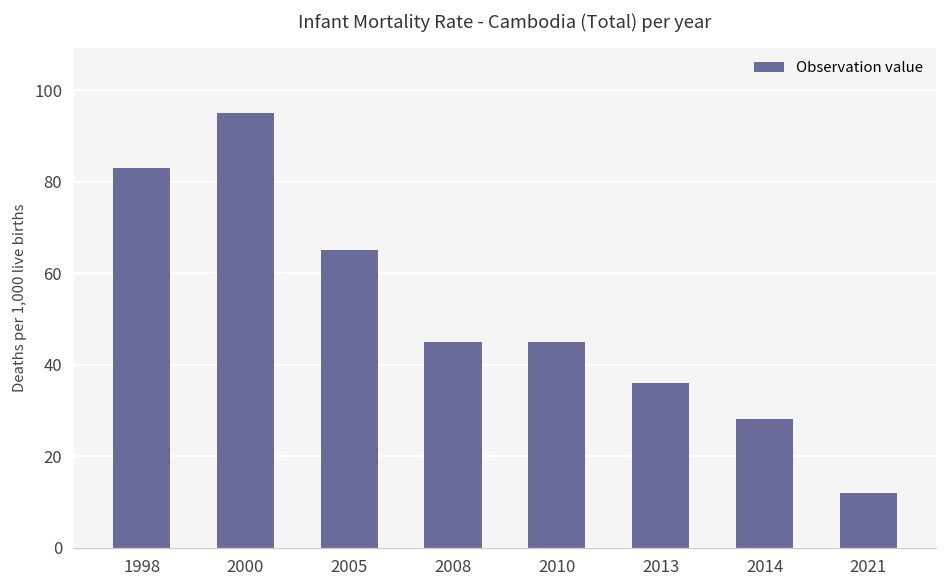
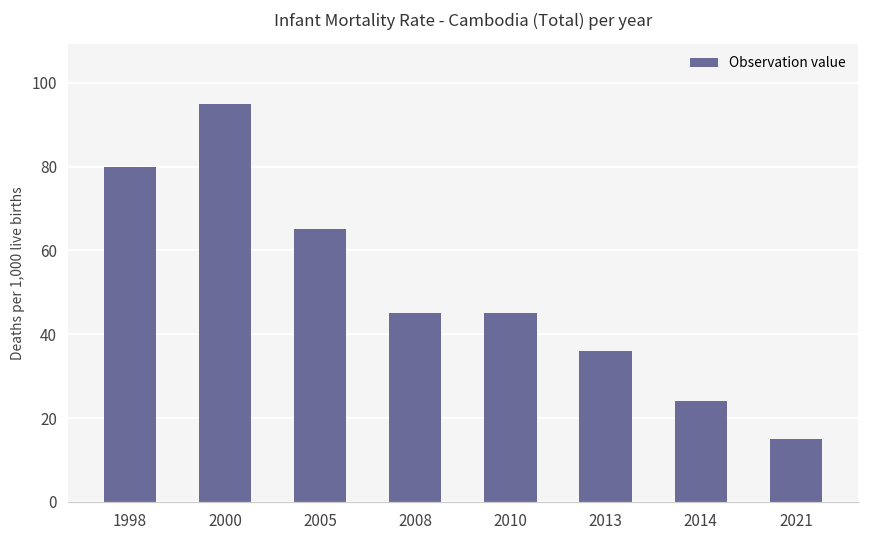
  {
-   "1998": 83,
+   "1998": 80,
    "2000": 95,
    "2005": 65,
    "2008": 45,
    "2010": 45,
    "2013": 36,
-   "2014": 28,
-   "2021": 12
+   "2014": 24,
+   "2021": 15
  }
